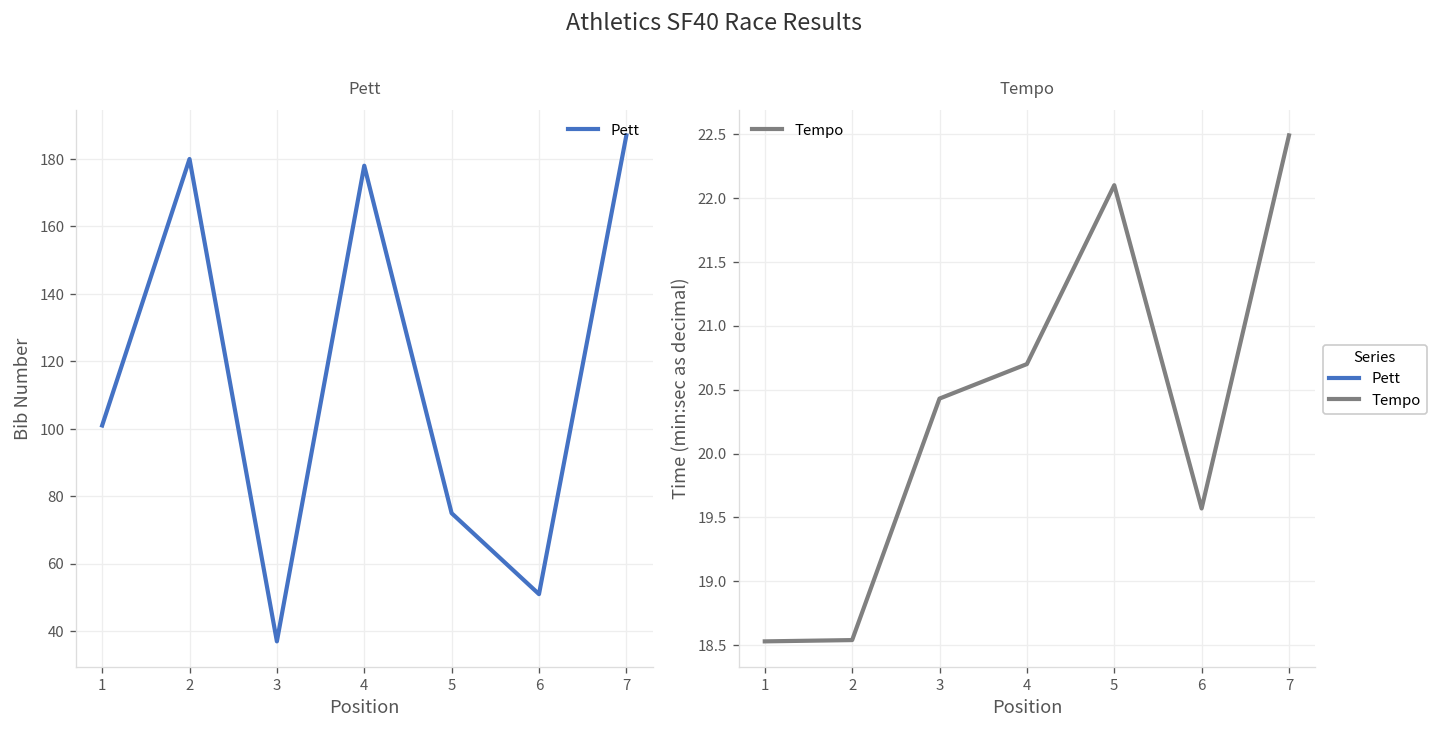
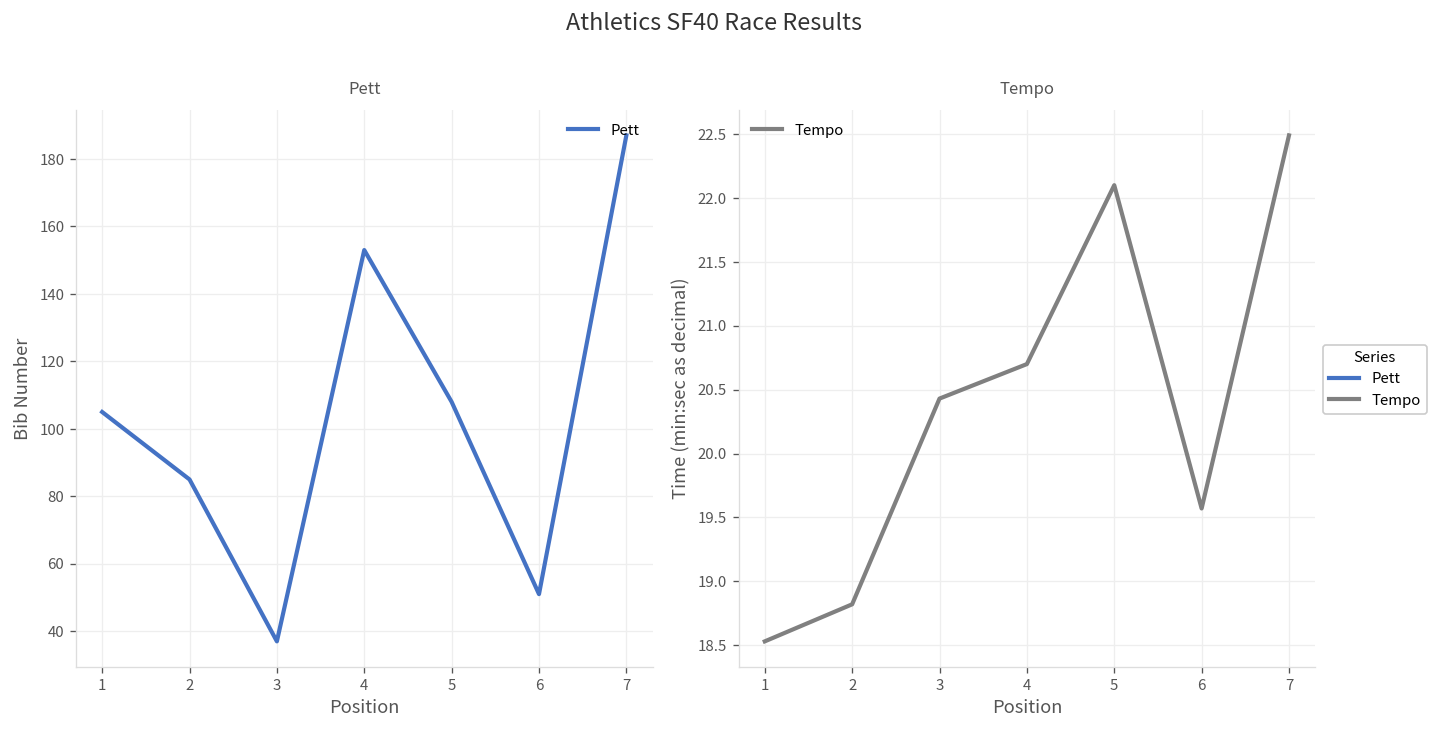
  {
    "Pett": {
-     "1": 101,
-     "2": 180,
+     "1": 105,
+     "2": 85,
      "3": 37,
-     "4": 178,
-     "5": 75,
+     "4": 153,
+     "5": 108,
      "6": 51,
      "7": 187
    },
    "Tempo": {
      "1": 18.53,
-     "2": 18.54,
+     "2": 18.82,
      "3": 20.43,
      "4": 20.70,
      "5": 22.10,
      "6": 19.57,
      "7": 22.49
    }
  }
